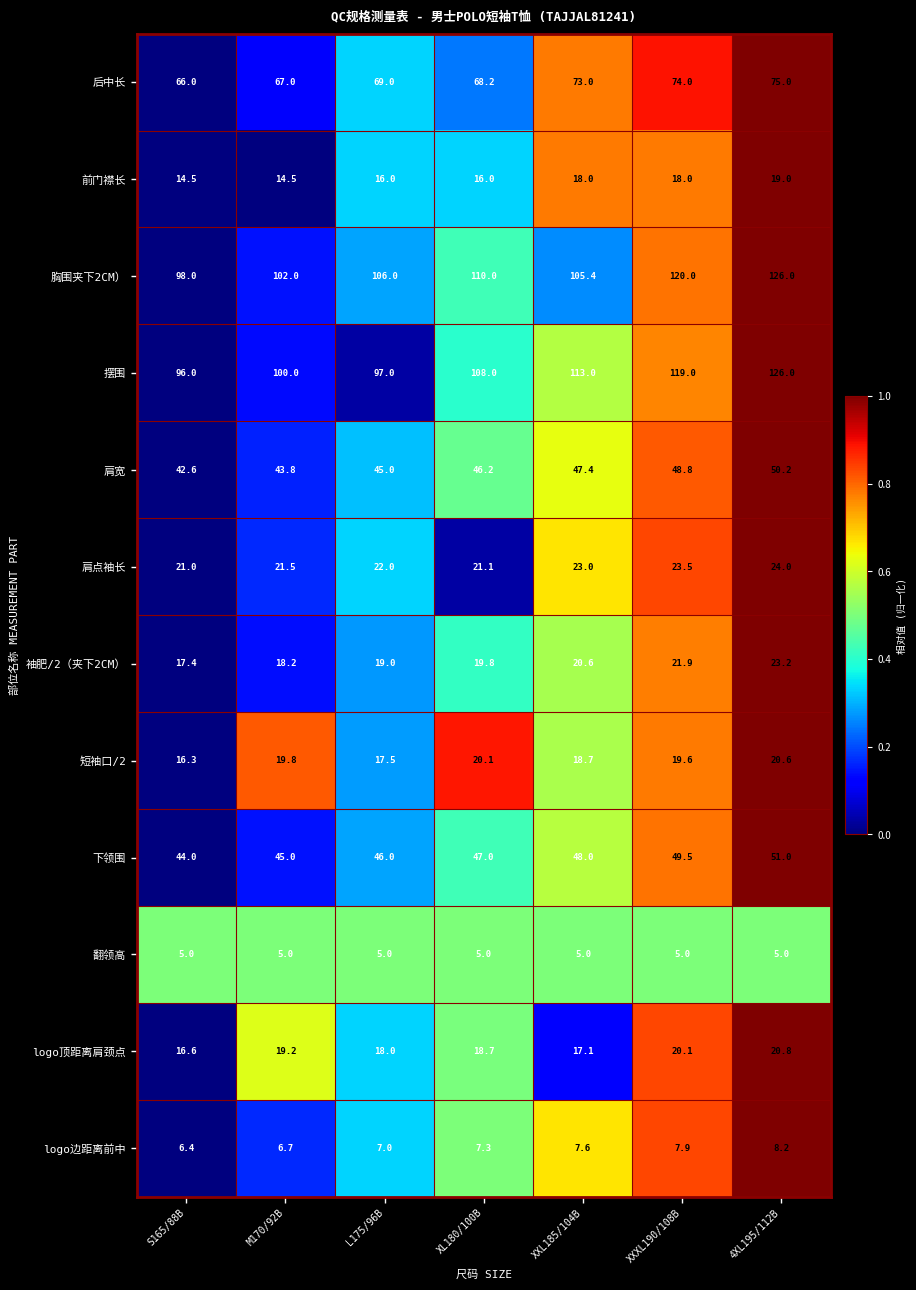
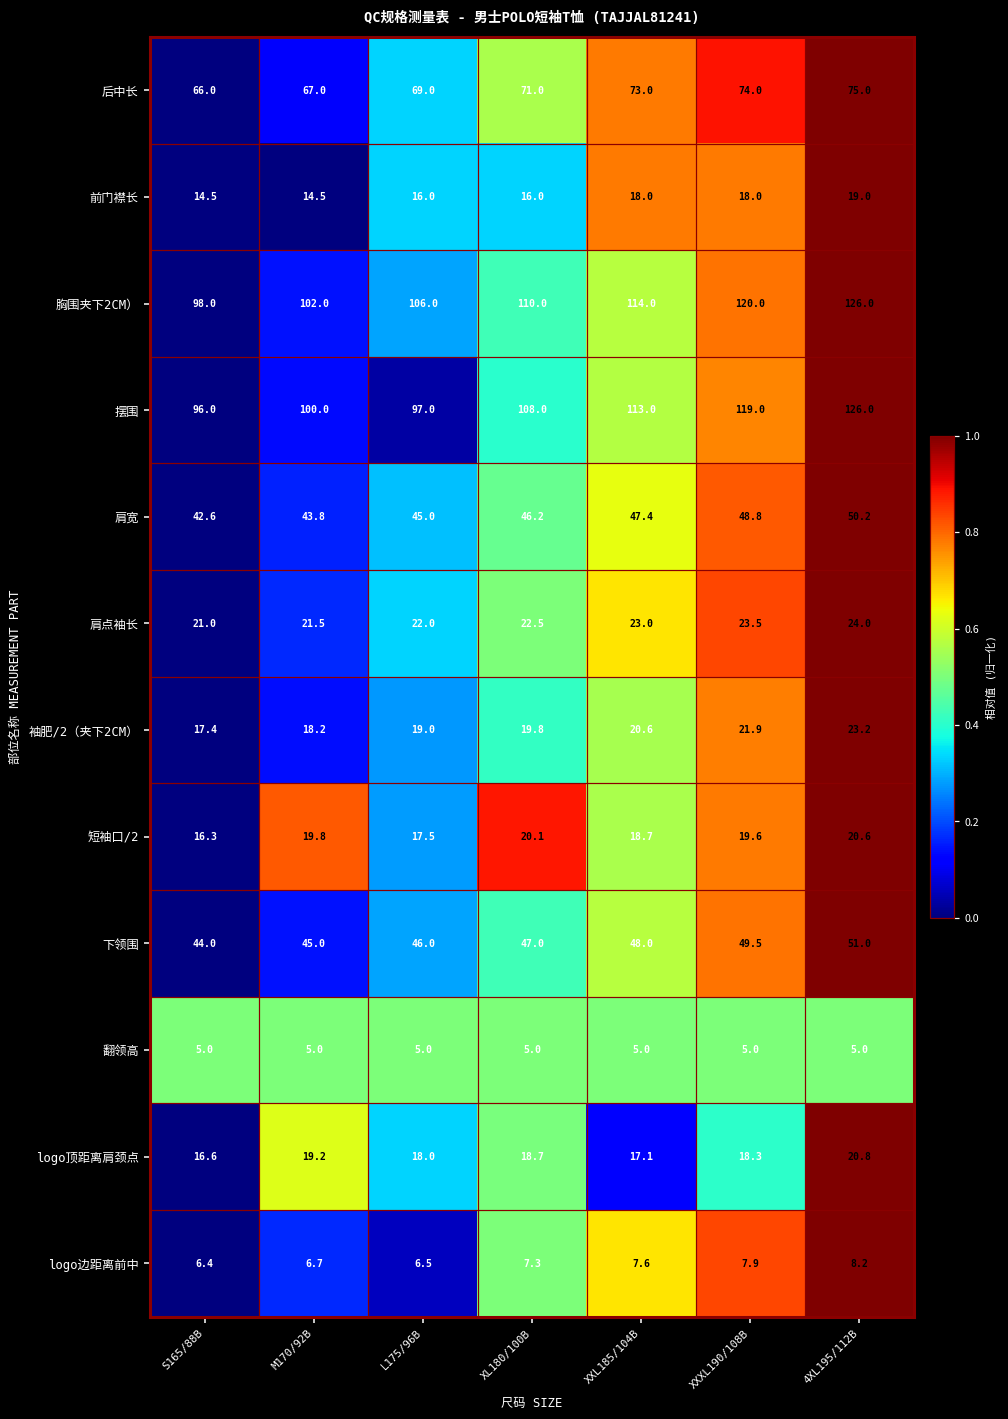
  {
    "后中长": {
      "S165/88B": 66.0,
      "M170/92B": 67.0,
      "L175/96B": 69.0,
-     "XL180/100B": 68.2,
+     "XL180/100B": 71.0,
      "XXL185/104B": 73.0,
      "XXXL190/108B": 74.0,
      "4XL195/112B": 75.0
    },
    "前门襟长": {
      "S165/88B": 14.5,
      "M170/92B": 14.5,
      "L175/96B": 16.0,
      "XL180/100B": 16.0,
      "XXL185/104B": 18.0,
      "XXXL190/108B": 18.0,
      "4XL195/112B": 19.0
    },
    "胸围夹下2CM）": {
      "S165/88B": 98.0,
      "M170/92B": 102.0,
      "L175/96B": 106.0,
      "XL180/100B": 110.0,
-     "XXL185/104B": 105.4,
+     "XXL185/104B": 114.0,
      "XXXL190/108B": 120.0,
      "4XL195/112B": 126.0
    },
    "摆围": {
      "S165/88B": 96.0,
      "M170/92B": 100.0,
      "L175/96B": 97.0,
      "XL180/100B": 108.0,
      "XXL185/104B": 113.0,
      "XXXL190/108B": 119.0,
      "4XL195/112B": 126.0
    },
    "肩宽": {
      "S165/88B": 42.6,
      "M170/92B": 43.8,
      "L175/96B": 45.0,
      "XL180/100B": 46.2,
      "XXL185/104B": 47.4,
      "XXXL190/108B": 48.8,
      "4XL195/112B": 50.2
    },
    "肩点袖长": {
      "S165/88B": 21.0,
      "M170/92B": 21.5,
      "L175/96B": 22.0,
-     "XL180/100B": 21.1,
+     "XL180/100B": 22.5,
      "XXL185/104B": 23.0,
      "XXXL190/108B": 23.5,
      "4XL195/112B": 24.0
    },
    "袖肥/2（夹下2CM）": {
      "S165/88B": 17.4,
      "M170/92B": 18.2,
      "L175/96B": 19.0,
      "XL180/100B": 19.8,
      "XXL185/104B": 20.6,
      "XXXL190/108B": 21.9,
      "4XL195/112B": 23.2
    },
    "短袖口/2": {
      "S165/88B": 16.3,
      "M170/92B": 19.8,
      "L175/96B": 17.5,
      "XL180/100B": 20.1,
      "XXL185/104B": 18.7,
      "XXXL190/108B": 19.6,
      "4XL195/112B": 20.6
    },
    "下领围": {
      "S165/88B": 44.0,
      "M170/92B": 45.0,
      "L175/96B": 46.0,
      "XL180/100B": 47.0,
      "XXL185/104B": 48.0,
      "XXXL190/108B": 49.5,
      "4XL195/112B": 51.0
    },
    "翻领高": {
      "S165/88B": 5.0,
      "M170/92B": 5.0,
      "L175/96B": 5.0,
      "XL180/100B": 5.0,
      "XXL185/104B": 5.0,
      "XXXL190/108B": 5.0,
      "4XL195/112B": 5.0
    },
    "logo顶距离肩颈点": {
      "S165/88B": 16.6,
      "M170/92B": 19.2,
      "L175/96B": 18.0,
      "XL180/100B": 18.7,
      "XXL185/104B": 17.1,
-     "XXXL190/108B": 20.1,
+     "XXXL190/108B": 18.3,
      "4XL195/112B": 20.8
    },
    "logo边距离前中": {
      "S165/88B": 6.4,
      "M170/92B": 6.7,
-     "L175/96B": 7.0,
+     "L175/96B": 6.5,
      "XL180/100B": 7.3,
      "XXL185/104B": 7.6,
      "XXXL190/108B": 7.9,
      "4XL195/112B": 8.2
    }
  }
